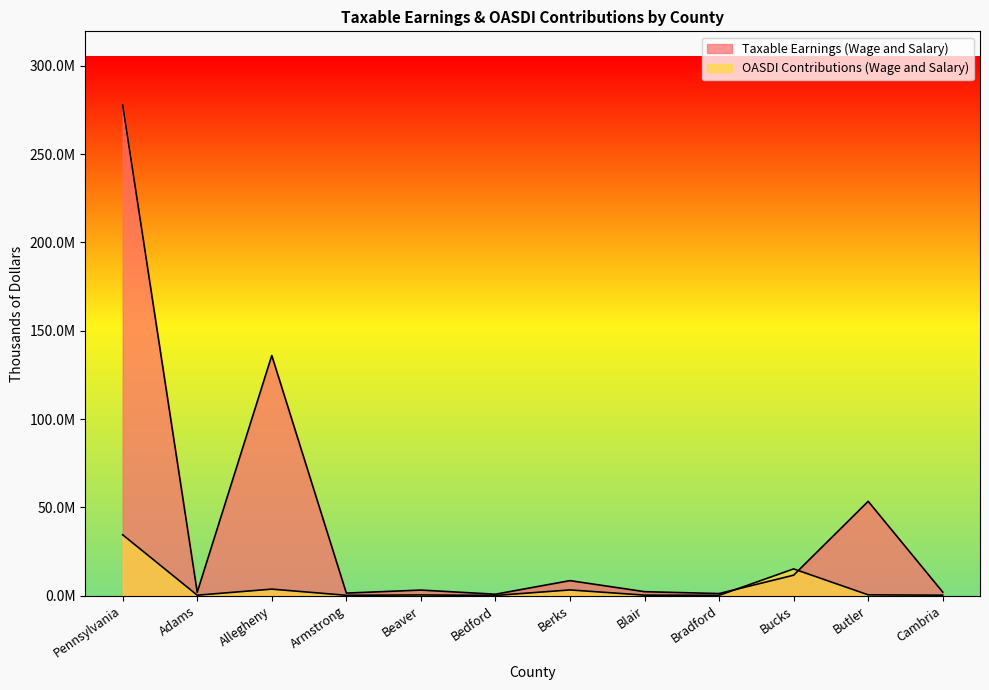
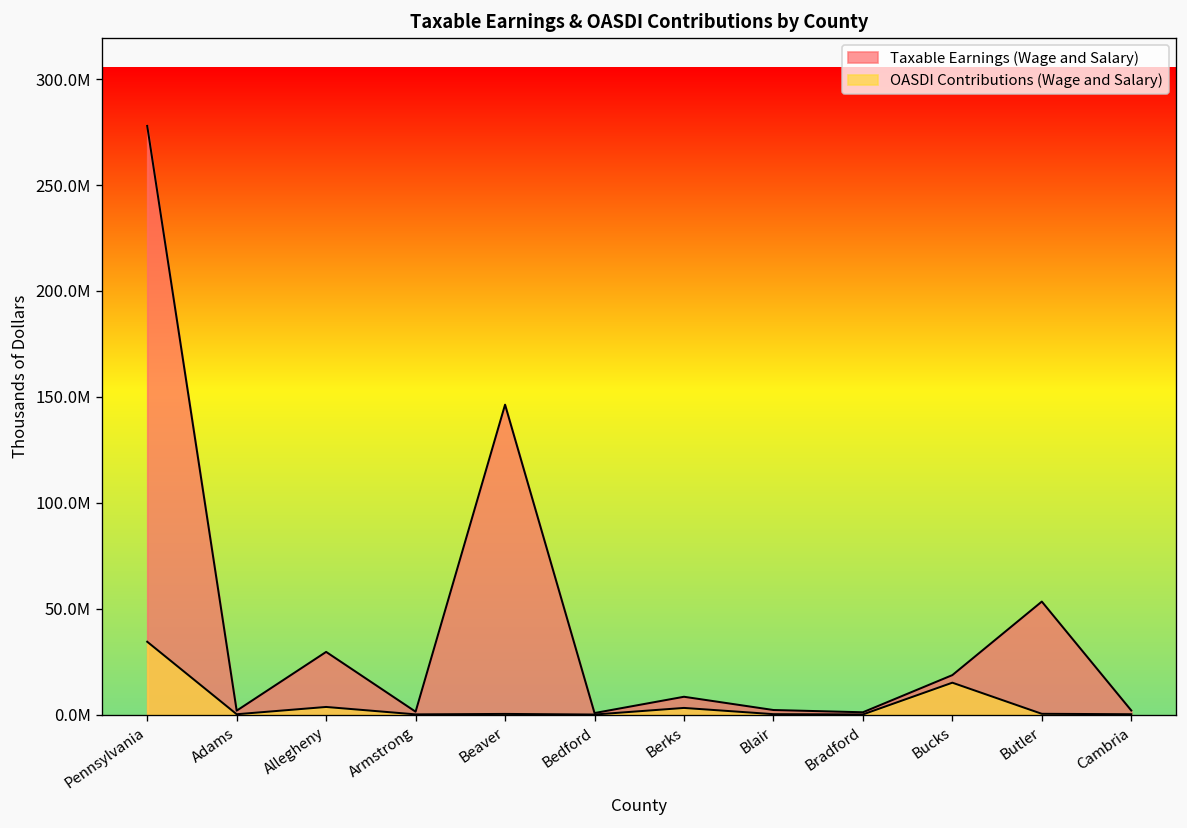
  {
    "Taxable Earnings (Wage and Salary)": {
      "Pennsylvania": 278000000,
      "Adams": 2000000,
-     "Allegheny": 136000000,
-     "Beaver": 3000000,
+     "Allegheny": 30000000,
+     "Beaver": 146000000,
      "Berks": 8000000,
      "Blair": 2000000,
-     "Bucks": 12000000,
+     "Bucks": 19000000,
      "Butler": 53000000,
      "Cambria": 2000000
    },
    "OASDI Contributions (Wage and Salary)": {
      "Pennsylvania": 34000000,
      "Adams": 0,
      "Allegheny": 4000000,
      "Beaver": 0,
      "Berks": 3000000,
      "Blair": 0,
      "Bucks": 15000000,
      "Butler": 0,
      "Cambria": 0
    }
  }
